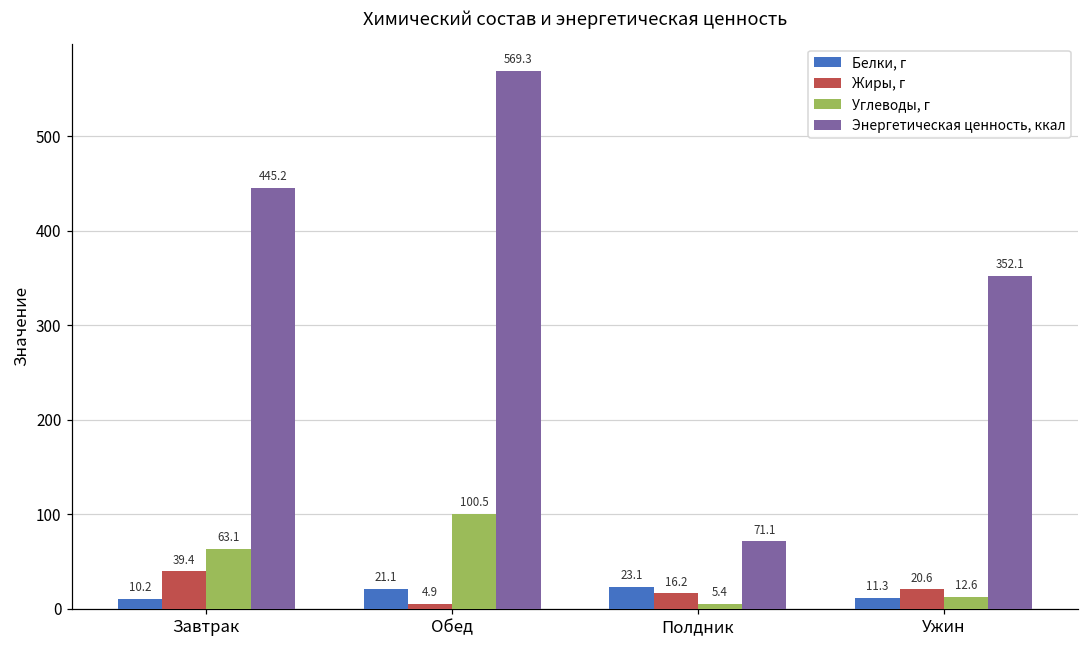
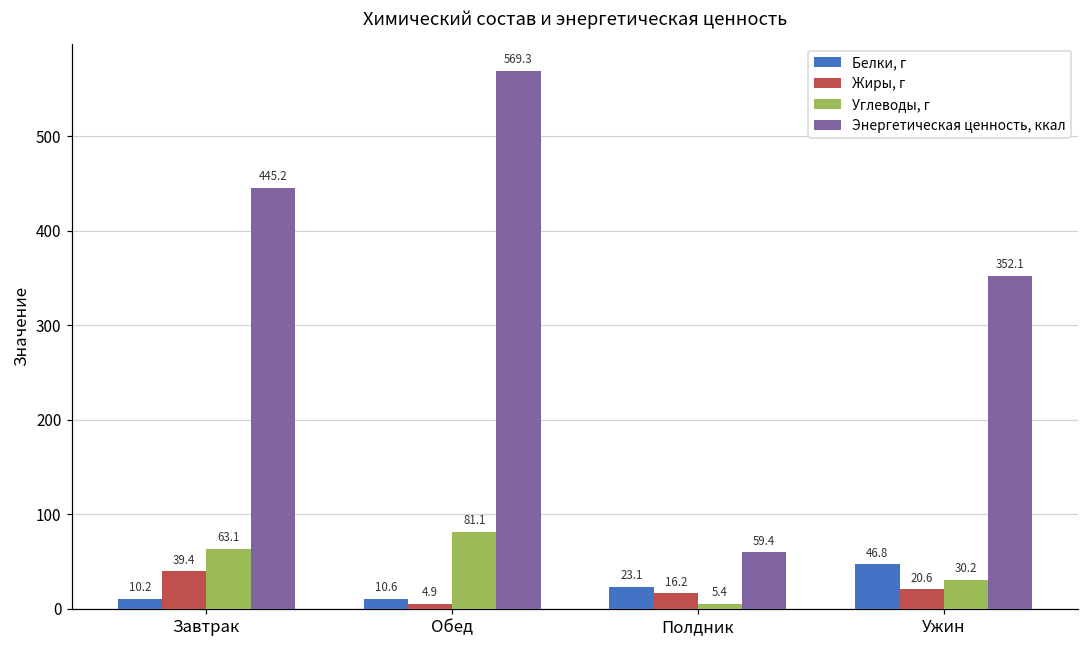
  {
    "Белки, г": {
      "Завтрак": 10.2,
-     "Обед": 21.1,
+     "Обед": 10.6,
      "Полдник": 23.1,
-     "Ужин": 11.3
+     "Ужин": 46.8
    },
    "Жиры, г": {
      "Завтрак": 39.4,
      "Обед": 4.9,
      "Полдник": 16.2,
      "Ужин": 20.6
    },
    "Углеводы, г": {
      "Завтрак": 63.1,
-     "Обед": 100.5,
+     "Обед": 81.1,
      "Полдник": 5.4,
-     "Ужин": 12.6
+     "Ужин": 30.2
    },
    "Энергетическая ценность, ккал": {
      "Завтрак": 445.2,
      "Обед": 569.3,
-     "Полдник": 71.1,
+     "Полдник": 59.4,
      "Ужин": 352.1
    }
  }
